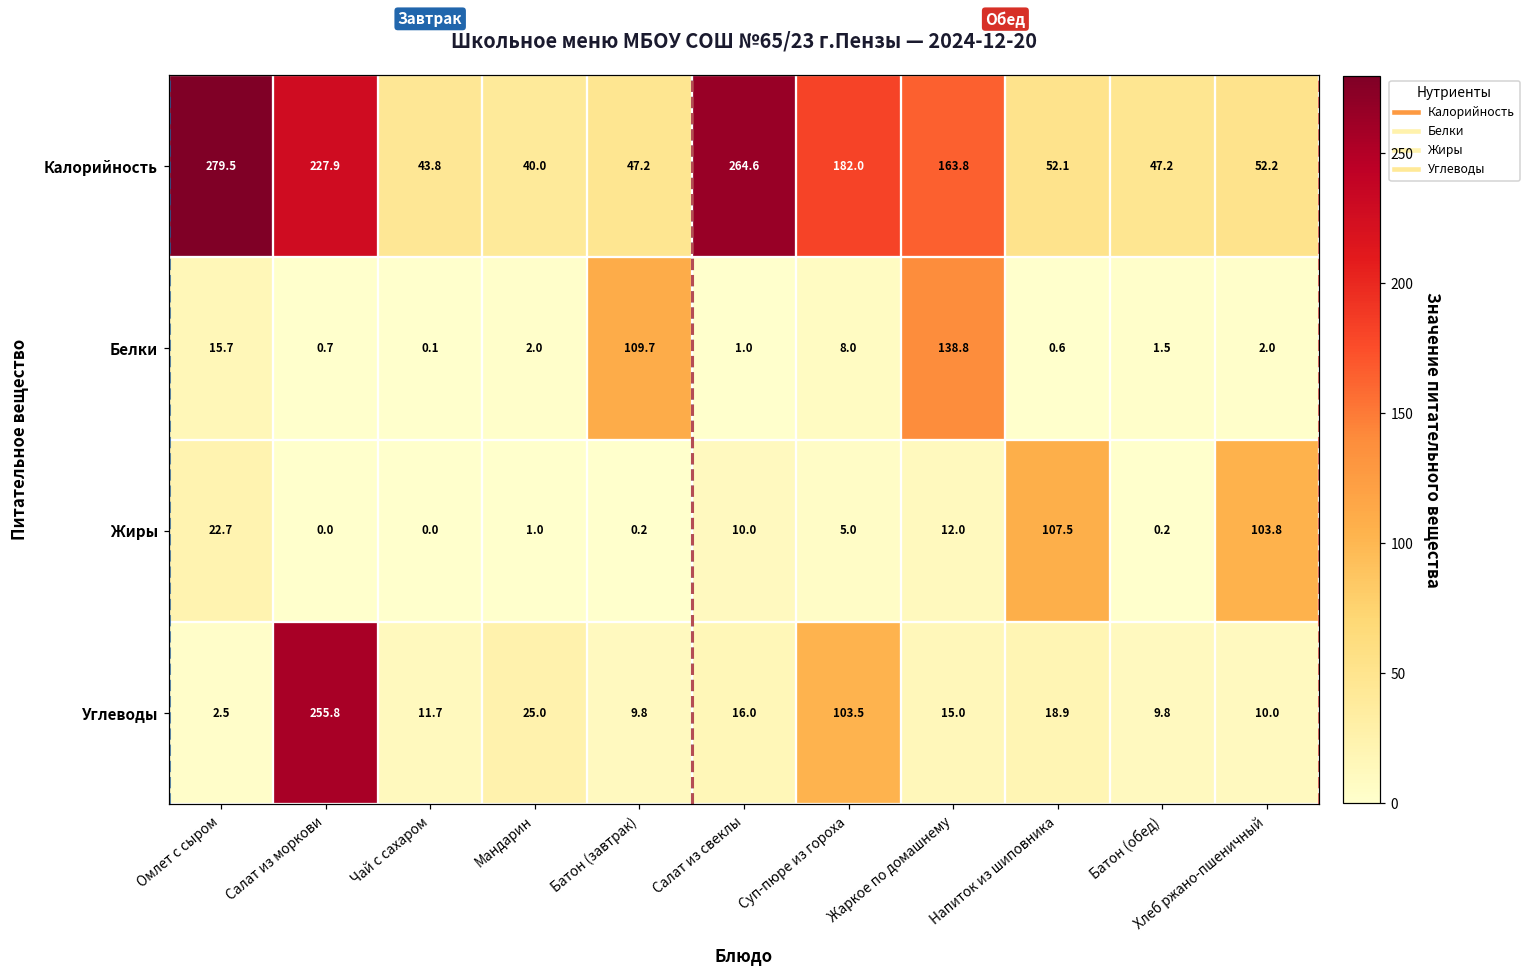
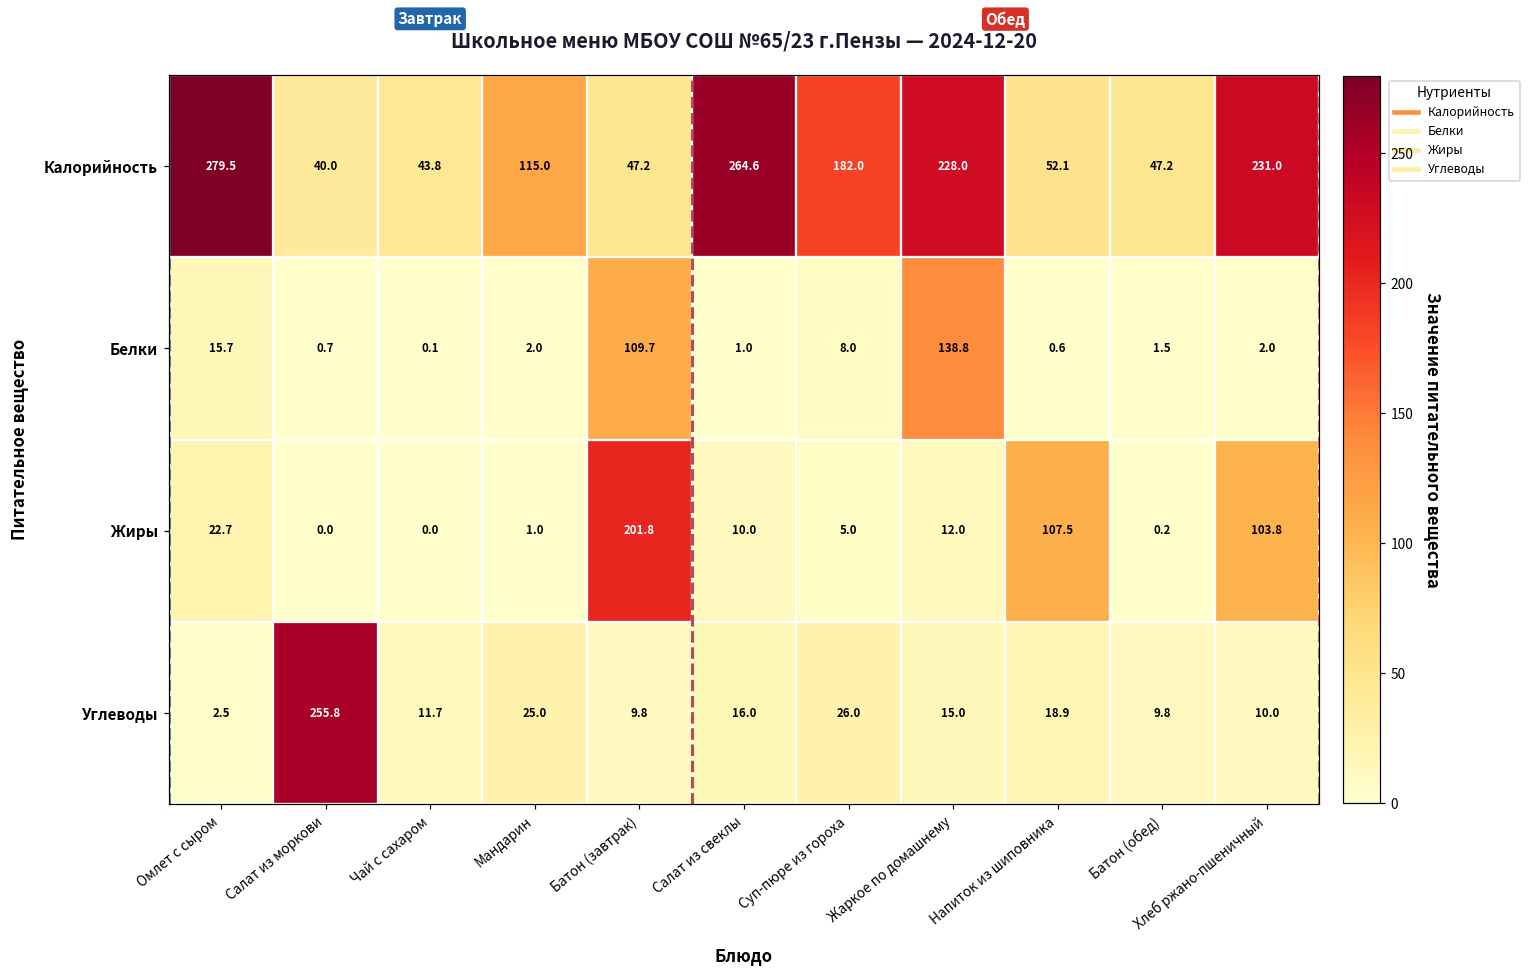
  {
    "Калорийность": {
      "Омлет с сыром": 279.5,
-     "Салат из моркови": 227.9,
+     "Салат из моркови": 40.0,
      "Чай с сахаром": 43.8,
-     "Мандарин": 40.0,
+     "Мандарин": 115.0,
      "Батон (завтрак)": 47.2,
      "Салат из свеклы": 264.6,
      "Суп-пюре из гороха": 182.0,
-     "Жаркое по домашнему": 163.8,
+     "Жаркое по домашнему": 228.0,
      "Напиток из шиповника": 52.1,
      "Батон (обед)": 47.2,
-     "Хлеб ржано-пшеничный": 52.2
+     "Хлеб ржано-пшеничный": 231.0
    },
    "Белки": {
      "Омлет с сыром": 15.7,
      "Салат из моркови": 0.7,
      "Чай с сахаром": 0.1,
      "Мандарин": 2.0,
      "Батон (завтрак)": 109.7,
      "Салат из свеклы": 1.0,
      "Суп-пюре из гороха": 8.0,
      "Жаркое по домашнему": 138.8,
      "Напиток из шиповника": 0.6,
      "Батон (обед)": 1.5,
      "Хлеб ржано-пшеничный": 2.0
    },
    "Жиры": {
      "Омлет с сыром": 22.7,
      "Салат из моркови": 0.0,
      "Чай с сахаром": 0.0,
      "Мандарин": 1.0,
-     "Батон (завтрак)": 0.2,
+     "Батон (завтрак)": 201.8,
      "Салат из свеклы": 10.0,
      "Суп-пюре из гороха": 5.0,
      "Жаркое по домашнему": 12.0,
      "Напиток из шиповника": 107.5,
      "Батон (обед)": 0.2,
      "Хлеб ржано-пшеничный": 103.8
    },
    "Углеводы": {
      "Омлет с сыром": 2.5,
      "Салат из моркови": 255.8,
      "Чай с сахаром": 11.7,
      "Мандарин": 25.0,
      "Батон (завтрак)": 9.8,
      "Салат из свеклы": 16.0,
-     "Суп-пюре из гороха": 103.5,
+     "Суп-пюре из гороха": 26.0,
      "Жаркое по домашнему": 15.0,
      "Напиток из шиповника": 18.9,
      "Батон (обед)": 9.8,
      "Хлеб ржано-пшеничный": 10.0
    }
  }
